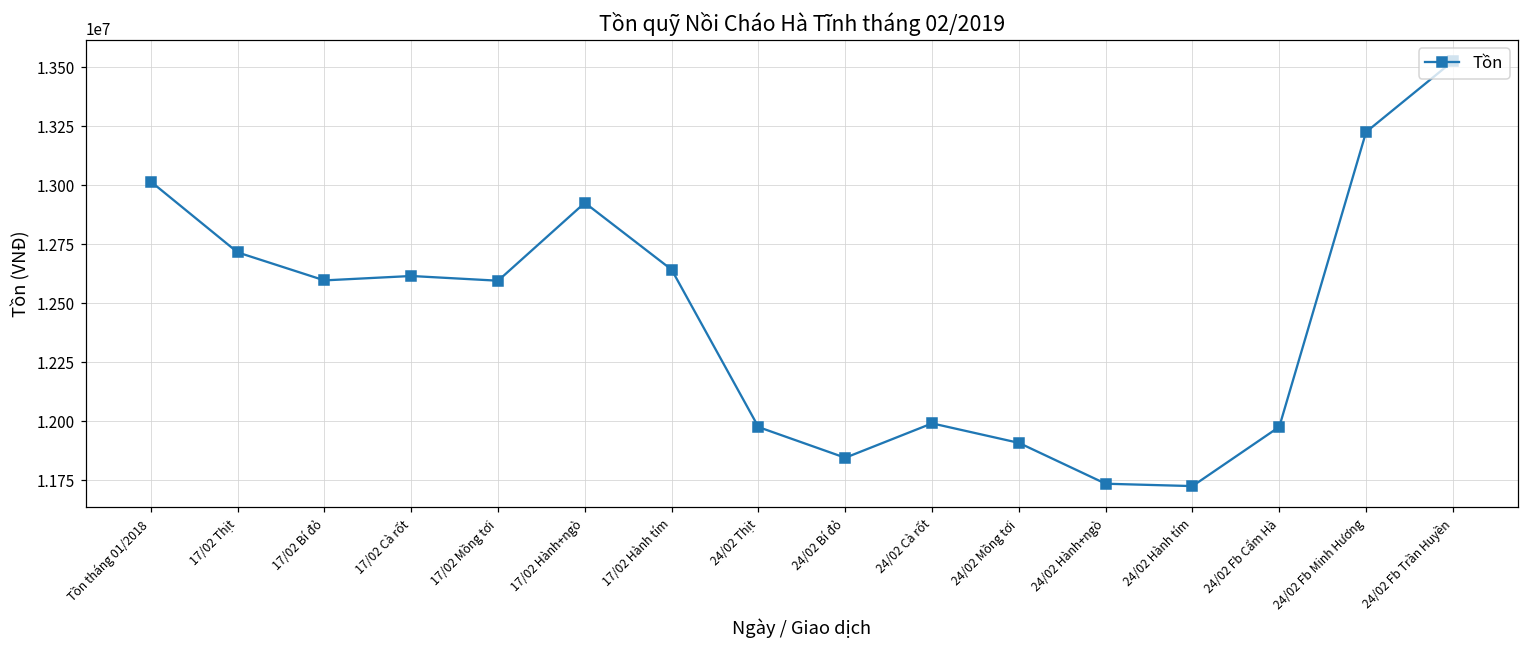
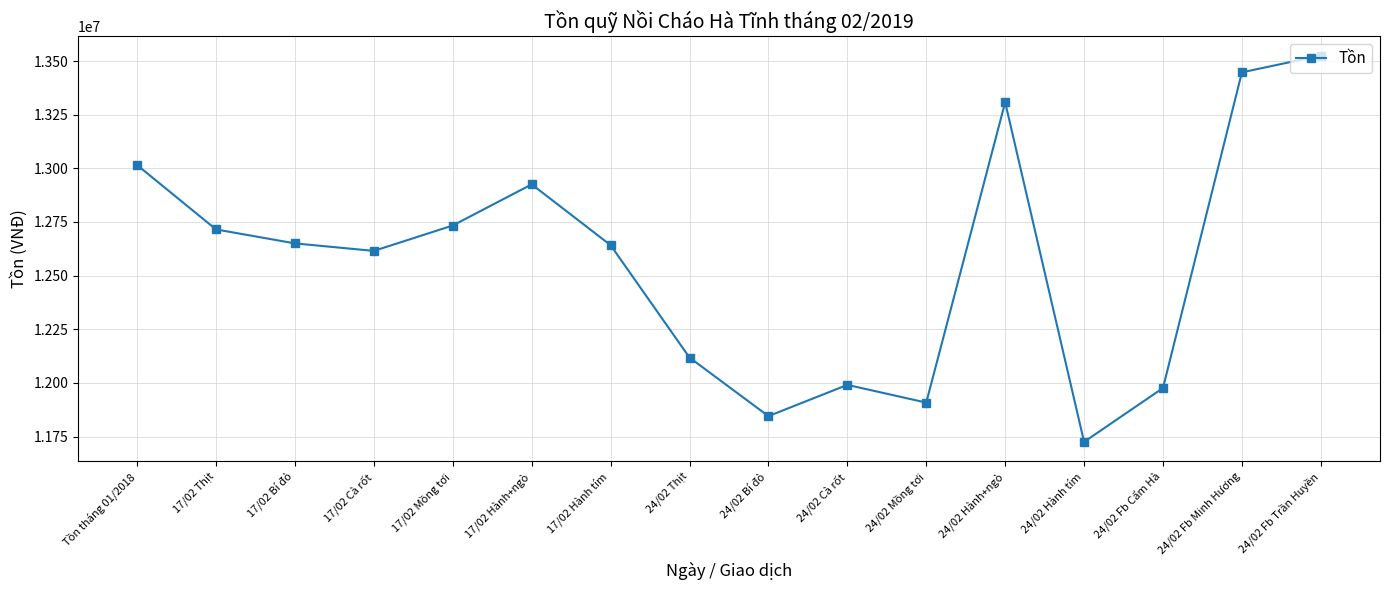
  {
    "Tồn tháng 01/2018": 13020000,
    "17/02 Thịt": 12720000,
-   "17/02 Bí đỏ": 12600000,
+   "17/02 Bí đỏ": 12650000,
    "17/02 Cà rốt": 12620000,
-   "17/02 Mồng tơi": 12600000,
+   "17/02 Mồng tơi": 12730000,
    "17/02 Hành+ngò": 12930000,
    "17/02 Hành tím": 12640000,
-   "24/02 Thịt": 11980000,
+   "24/02 Thịt": 12120000,
    "24/02 Bí đỏ": 11850000,
    "24/02 Cà rốt": 11990000,
    "24/02 Mồng tơi": 11910000,
-   "24/02 Hành+ngò": 11740000,
+   "24/02 Hành+ngò": 13310000,
    "24/02 Hành tím": 11730000,
    "24/02 Fb Cẩm Hà": 11980000,
-   "24/02 Fb Minh Hương": 13230000
+   "24/02 Fb Minh Hương": 13450000
  }
